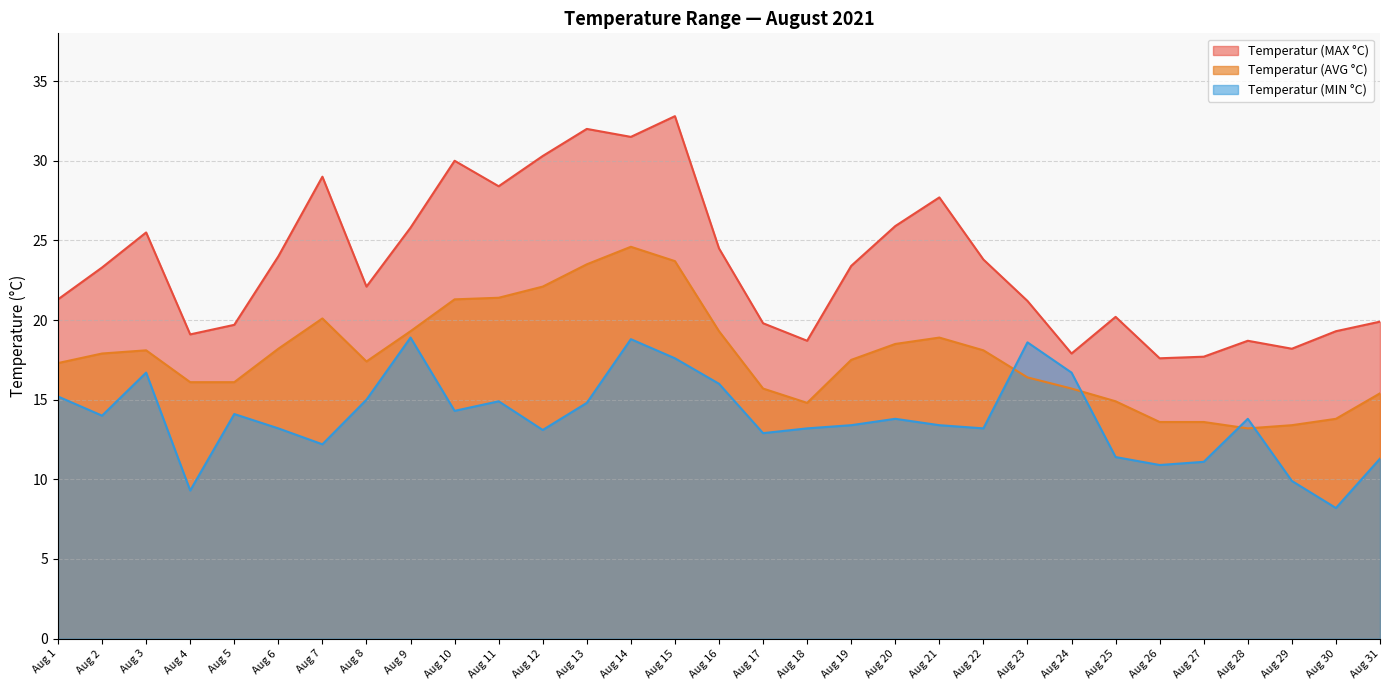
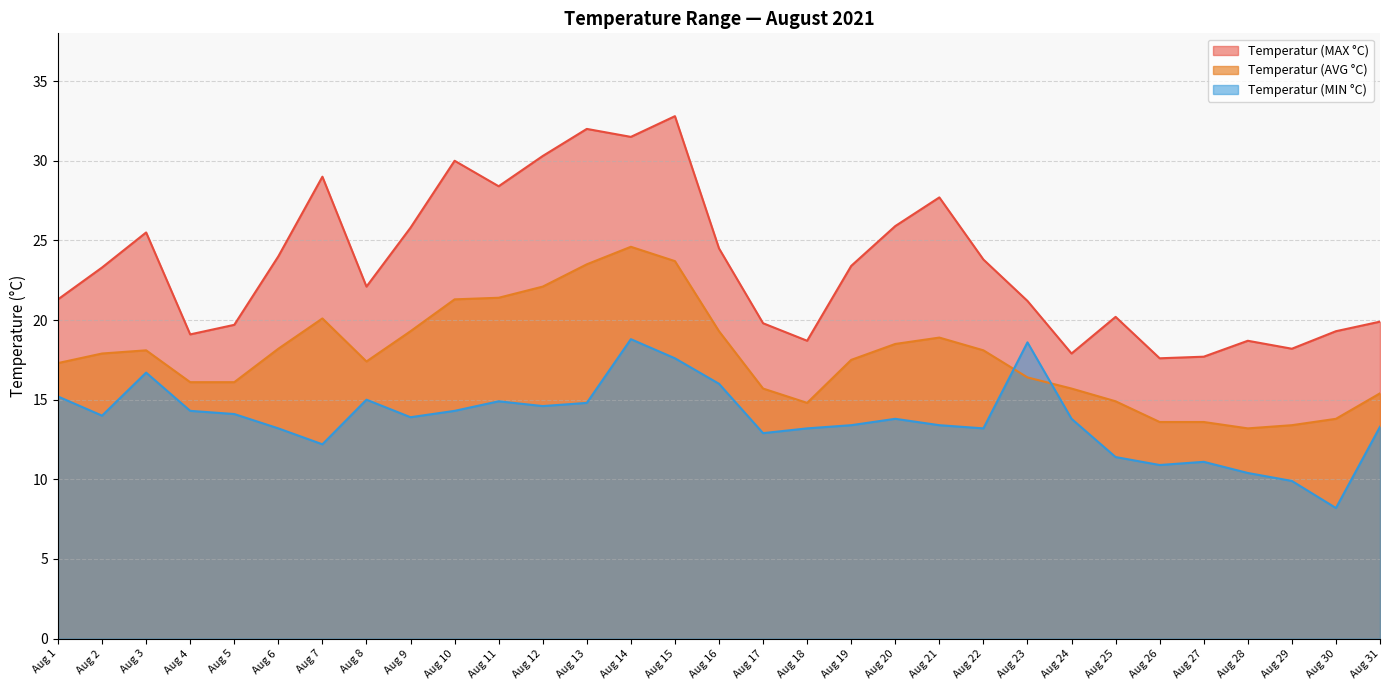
  {
    "Temperatur (MIN °C)": {
      "Aug 1": 15.2,
      "Aug 2": 14.0,
      "Aug 3": 16.7,
-     "Aug 4": 9.3,
+     "Aug 4": 14.3,
      "Aug 5": 14.1,
      "Aug 6": 13.2,
      "Aug 7": 12.2,
      "Aug 8": 15.0,
-     "Aug 9": 18.9,
+     "Aug 9": 13.9,
      "Aug 10": 14.3,
      "Aug 11": 14.9,
-     "Aug 12": 13.1,
+     "Aug 12": 14.6,
      "Aug 13": 14.8,
      "Aug 14": 18.8,
      "Aug 15": 17.6,
      "Aug 16": 16.0,
      "Aug 17": 12.9,
      "Aug 18": 13.2,
      "Aug 19": 13.4,
      "Aug 20": 13.8,
      "Aug 21": 13.4,
      "Aug 22": 13.2,
      "Aug 23": 18.6,
-     "Aug 24": 16.7,
+     "Aug 24": 13.8,
      "Aug 25": 11.4,
      "Aug 26": 10.9,
      "Aug 27": 11.1,
-     "Aug 28": 13.8,
+     "Aug 28": 10.4,
      "Aug 29": 9.9,
      "Aug 30": 8.2,
-     "Aug 31": 11.3
+     "Aug 31": 13.3
    }
  }
